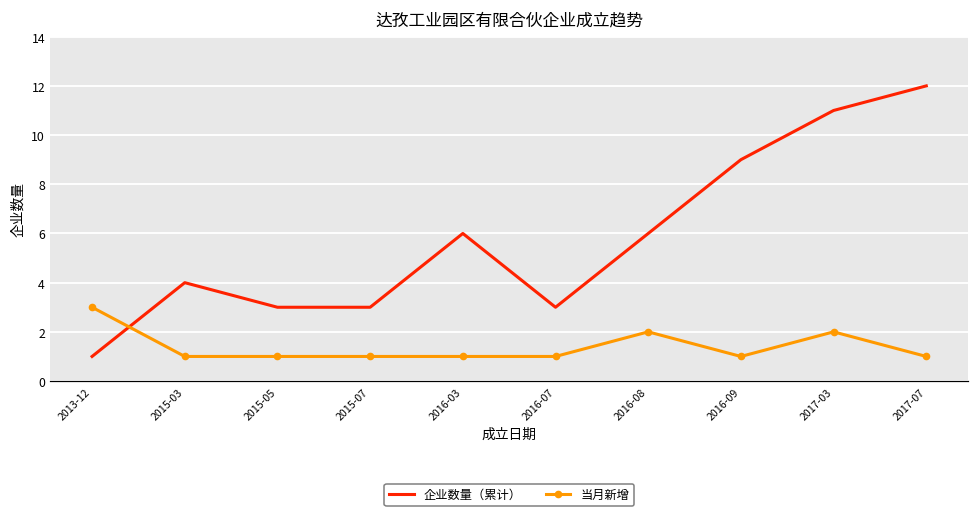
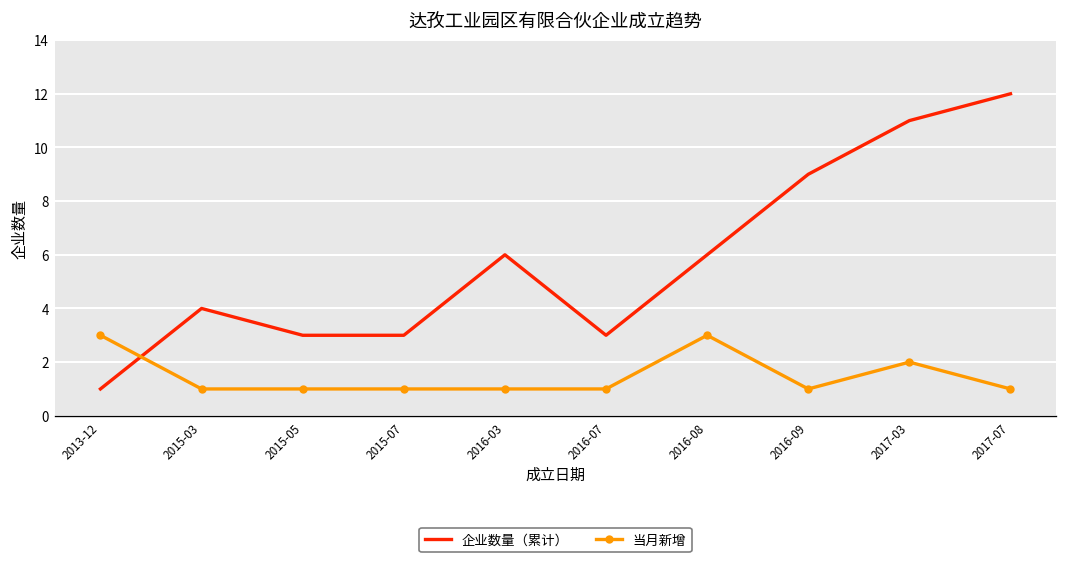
  {
    "企业数量（累计）": {
      "2013-12": 1,
      "2015-03": 4,
      "2015-05": 3,
      "2015-07": 3,
      "2016-03": 6,
      "2016-07": 3,
      "2016-08": 6,
      "2016-09": 9,
      "2017-03": 11,
      "2017-07": 12
    },
    "当月新增": {
      "2013-12": 3,
      "2015-03": 1,
      "2015-05": 1,
      "2015-07": 1,
      "2016-03": 1,
      "2016-07": 1,
-     "2016-08": 2,
+     "2016-08": 3,
      "2016-09": 1,
      "2017-03": 2,
      "2017-07": 1
    }
  }
